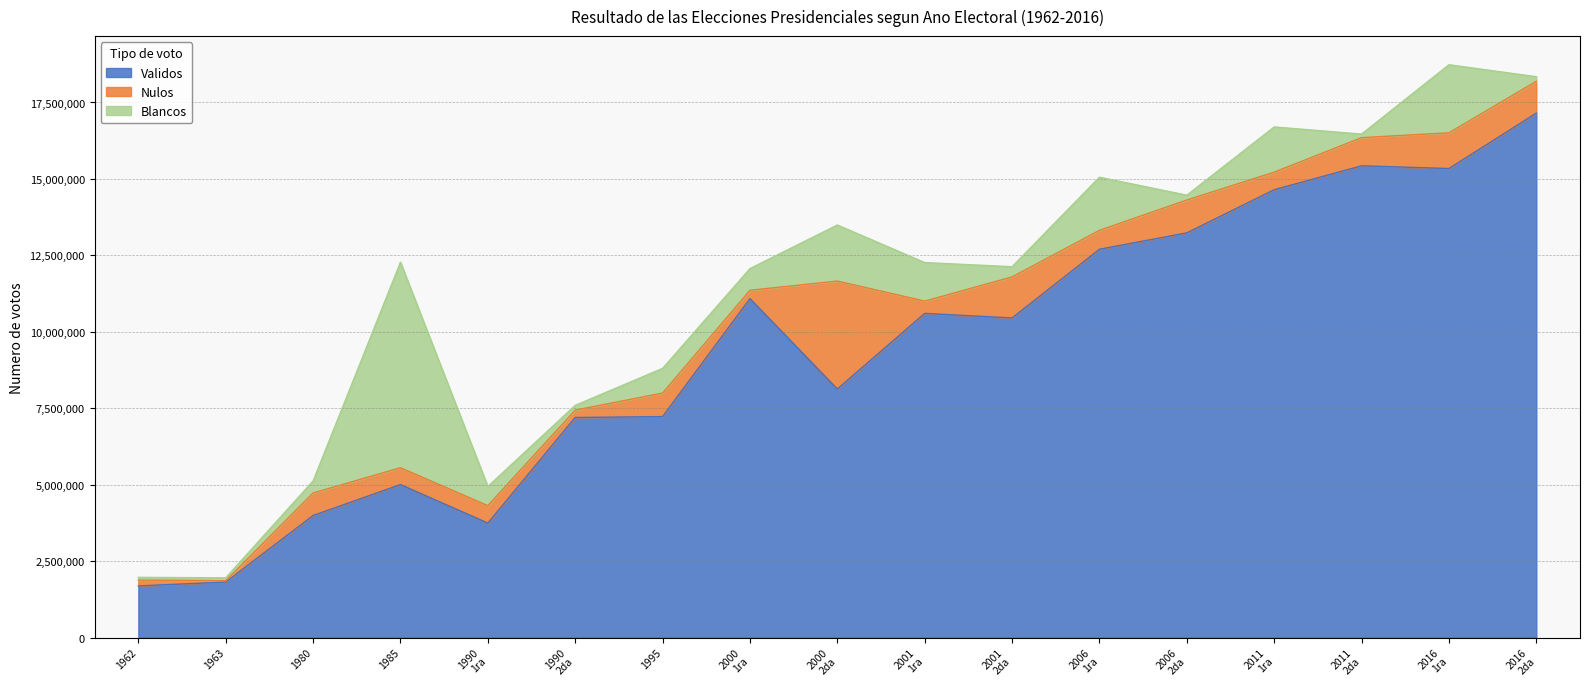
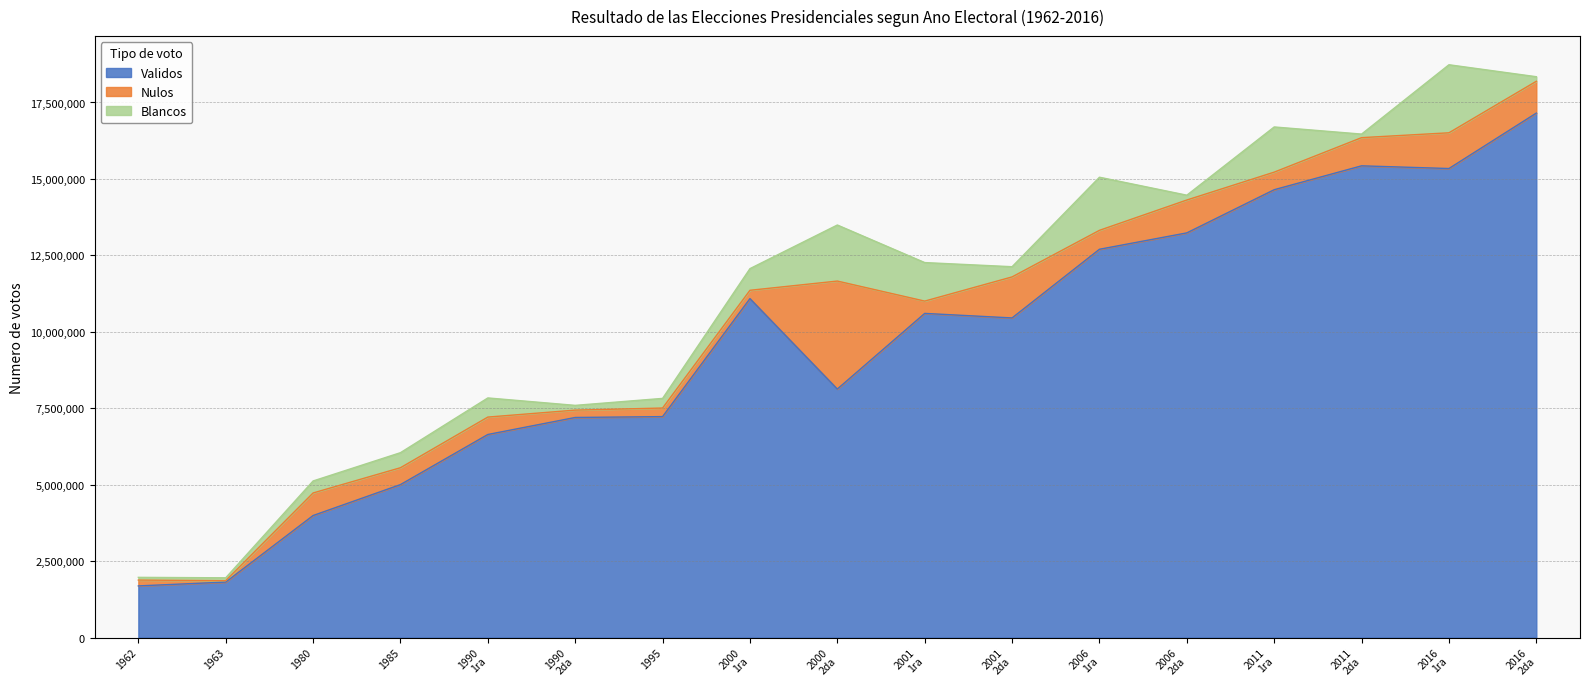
  {
    "Validos": {
      "1962": "1,700,000",
      "1980": "4,000,000",
      "1985": "5,000,000",
-     "1990 1ra": "3,700,000",
+     "1990 1ra": "6,600,000",
      "1990 2da": "7,200,000",
      "1995": "7,200,000",
      "2000 1ra": "11,100,000",
      "2000 2da": "8,100,000",
      "2001 1ra": "10,600,000",
      "2001 2da": "10,500,000",
      "2006 1ra": "12,700,000",
      "2006 2da": "13,200,000",
      "2011 1ra": "14,600,000",
      "2011 2da": "15,400,000",
      "2016 1ra": "15,300,000",
      "2016 2da": "17,200,000"
    },
    "Nulos": {
      "1962": "200,000",
      "1980": "700,000",
      "1985": "600,000",
      "1990 1ra": "600,000",
      "1990 2da": "200,000",
-     "1995": "800,000",
+     "1995": "300,000",
      "2000 1ra": "300,000",
      "2000 2da": "3,500,000",
      "2001 1ra": "400,000",
      "2001 2da": "1,300,000",
      "2006 1ra": "600,000",
      "2006 2da": "1,100,000",
      "2011 1ra": "600,000",
      "2011 2da": "900,000",
      "2016 1ra": "1,200,000",
      "2016 2da": "1,000,000"
    },
    "Blancos": {
      "1962": "100,000",
      "1963": "100,000",
      "1980": "400,000",
-     "1985": "6,700,000",
+     "1985": "500,000",
      "1990 1ra": "600,000",
      "1990 2da": "200,000",
-     "1995": "800,000",
+     "1995": "300,000",
      "2000 1ra": "700,000",
      "2000 2da": "1,800,000",
      "2001 1ra": "1,300,000",
      "2001 2da": "300,000",
      "2006 1ra": "1,700,000",
      "2006 2da": "200,000",
      "2011 1ra": "1,500,000",
      "2011 2da": "100,000",
      "2016 1ra": "2,200,000",
      "2016 2da": "100,000"
    }
  }
